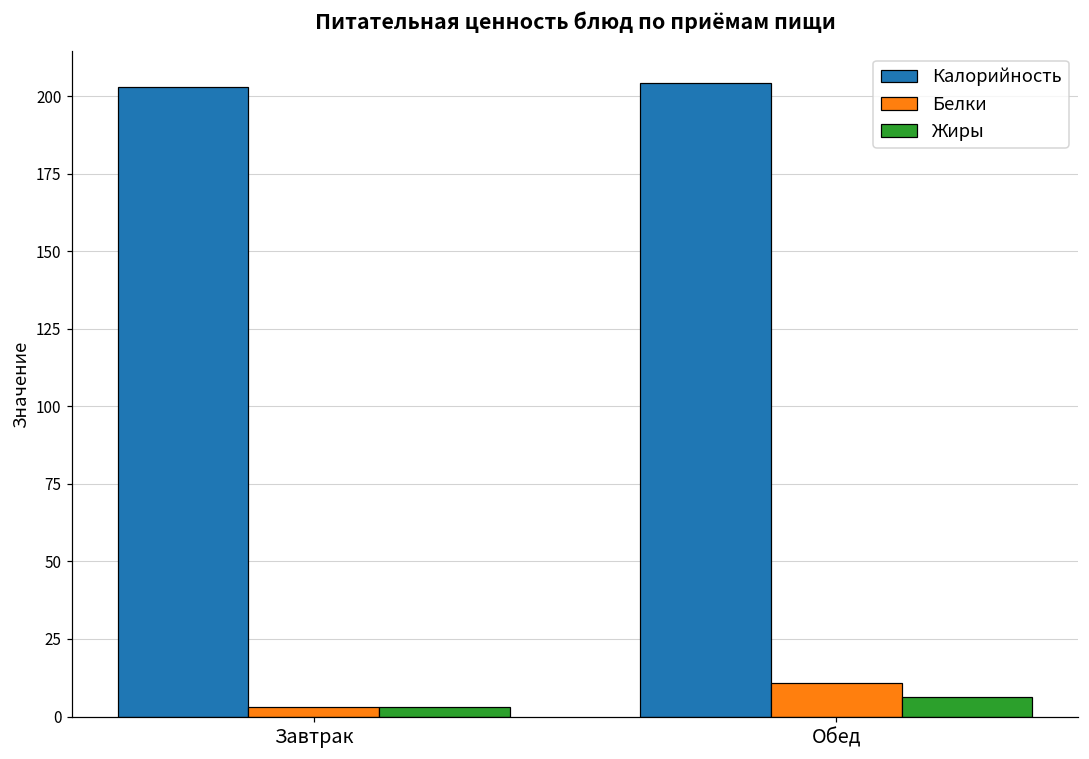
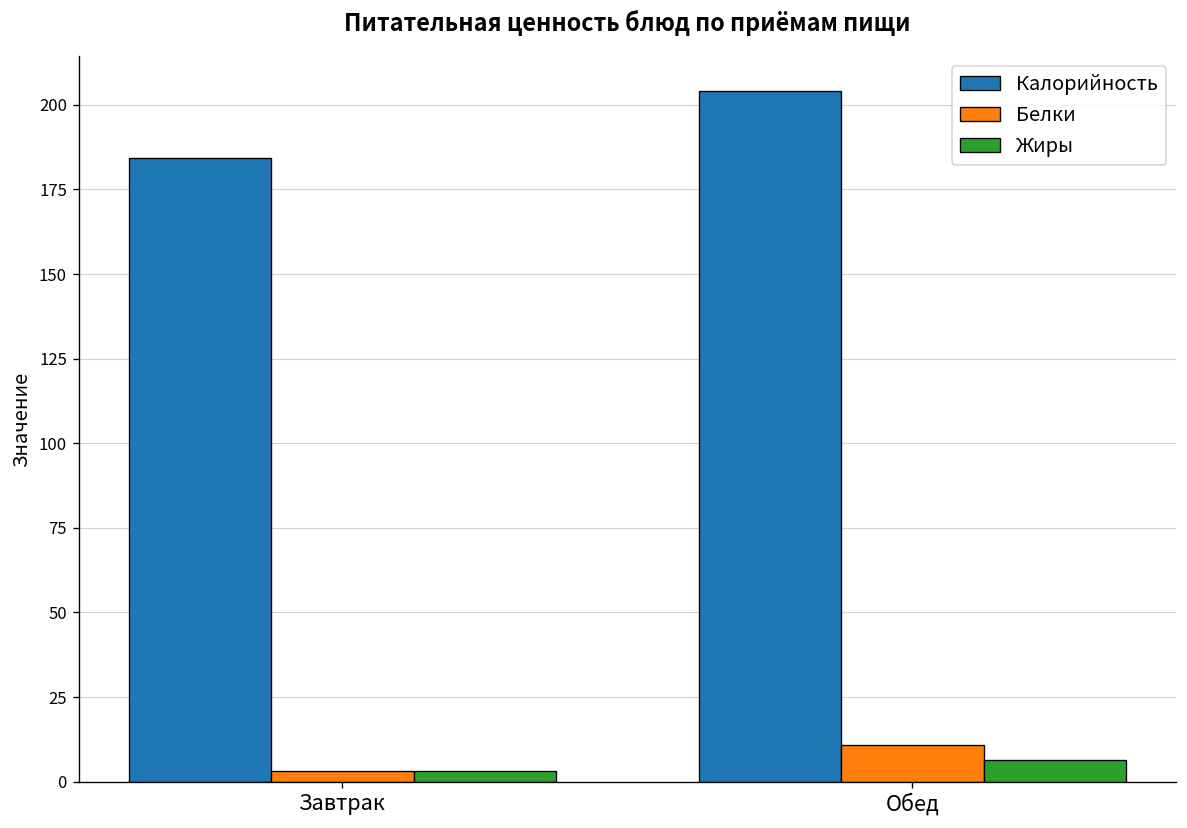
  {
    "Калорийность": {
-     "Завтрак": 203,
+     "Завтрак": 184,
      "Обед": 204
    },
    "Белки": {
      "Завтрак": 3,
      "Обед": 11
    },
    "Жиры": {
      "Завтрак": 3,
      "Обед": 6
    }
  }
